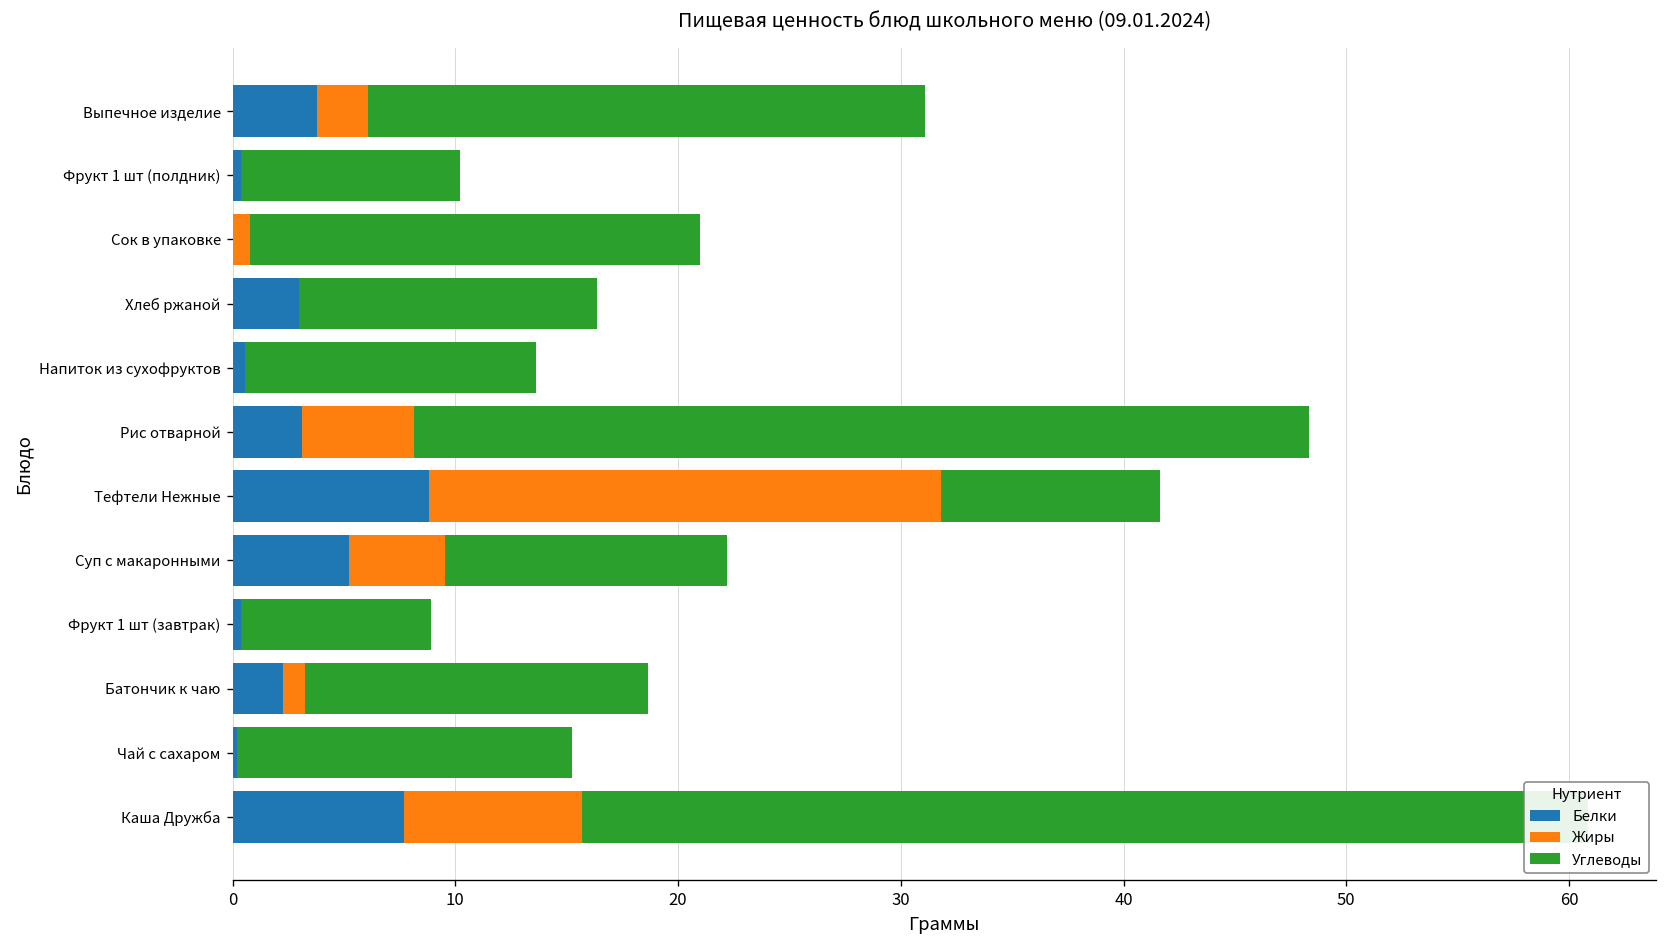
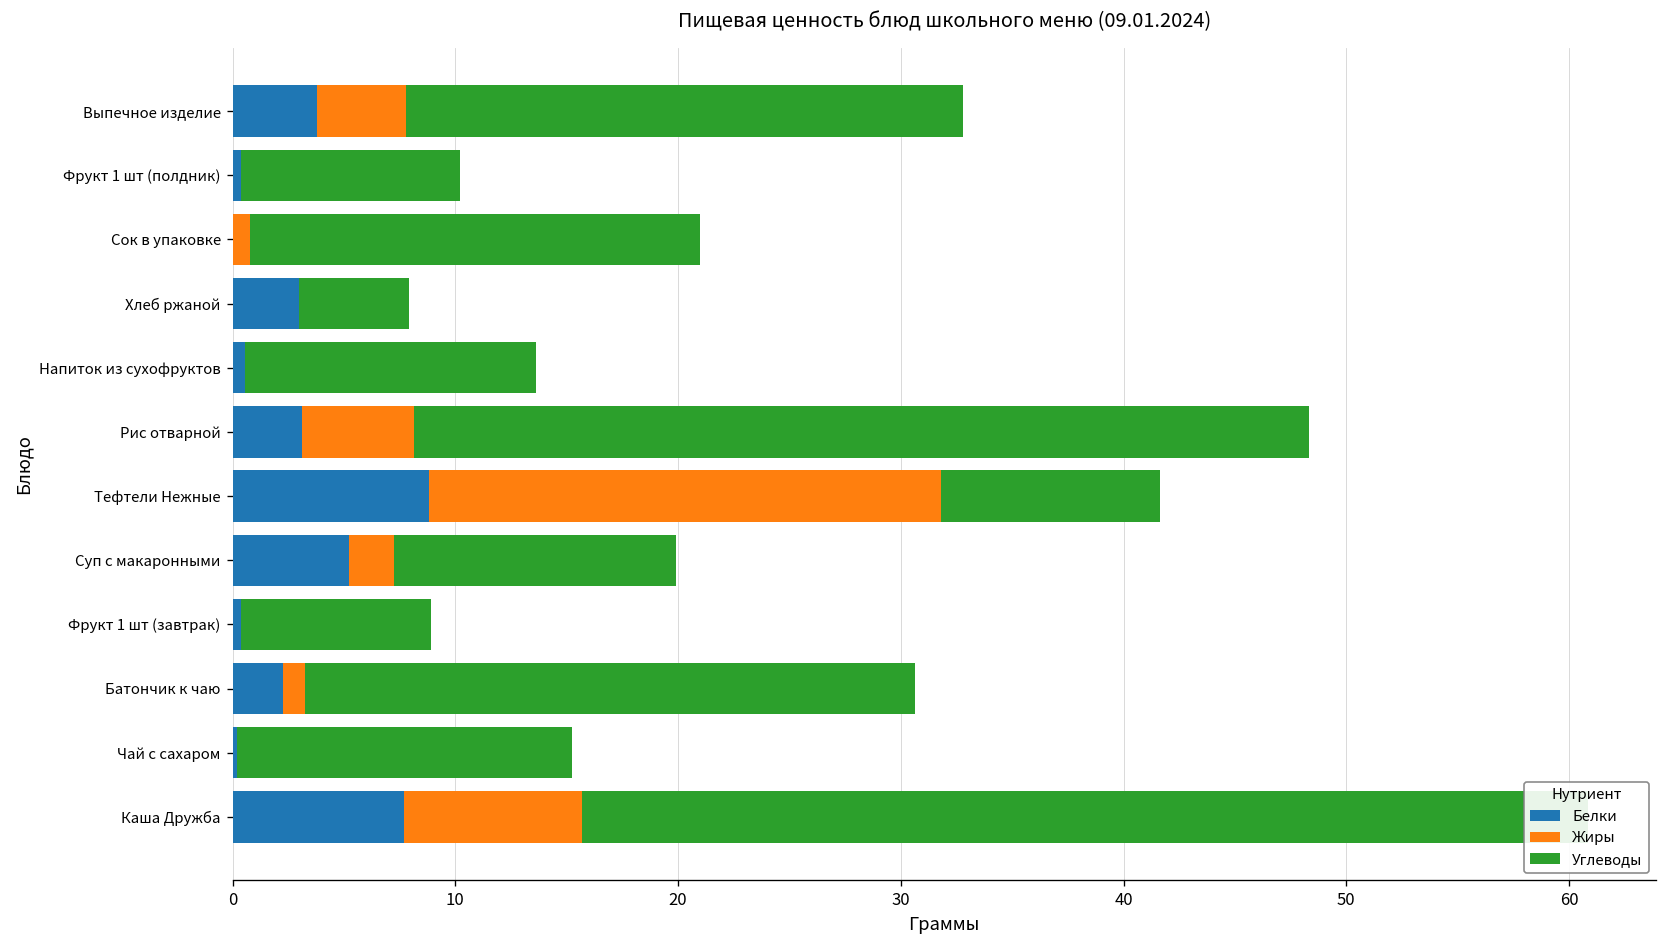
  {
    "Белки": {
      "Выпечное изделие": 3.8,
      "Фрукт 1 шт (полдник)": 0.4,
      "Сок в упаковке": 0.0,
      "Хлеб ржаной": 3.0,
      "Напиток из сухофруктов": 0.6,
      "Рис отварной": 3.1,
      "Тефтели Нежные": 8.8,
      "Суп с макаронными": 5.2,
      "Фрукт 1 шт (завтрак)": 0.4,
      "Батончик к чаю": 2.3,
      "Чай с сахаром": 0.2,
      "Каша Дружба": 7.7
    },
    "Жиры": {
-     "Выпечное изделие": 2.3,
+     "Выпечное изделие": 4.0,
      "Фрукт 1 шт (полдник)": 0.0,
      "Сок в упаковке": 0.8,
      "Хлеб ржаной": 0.0,
      "Напиток из сухофруктов": 0.0,
      "Рис отварной": 5.0,
      "Тефтели Нежные": 23.0,
-     "Суп с макаронными": 4.3,
+     "Суп с макаронными": 2.0,
      "Фрукт 1 шт (завтрак)": 0.0,
      "Батончик к чаю": 1.0,
      "Чай с сахаром": 0.0,
      "Каша Дружба": 8.0
    },
    "Углеводы": {
      "Выпечное изделие": 25.0,
      "Фрукт 1 шт (полдник)": 9.8,
      "Сок в упаковке": 20.2,
-     "Хлеб ржаной": 13.4,
+     "Хлеб ржаной": 4.9,
      "Напиток из сухофруктов": 13.1,
      "Рис отварной": 40.2,
      "Тефтели Нежные": 9.8,
      "Суп с макаронными": 12.7,
      "Фрукт 1 шт (завтрак)": 8.5,
-     "Батончик к чаю": 15.4,
+     "Батончик к чаю": 27.4,
      "Чай с сахаром": 15.0
    }
  }
